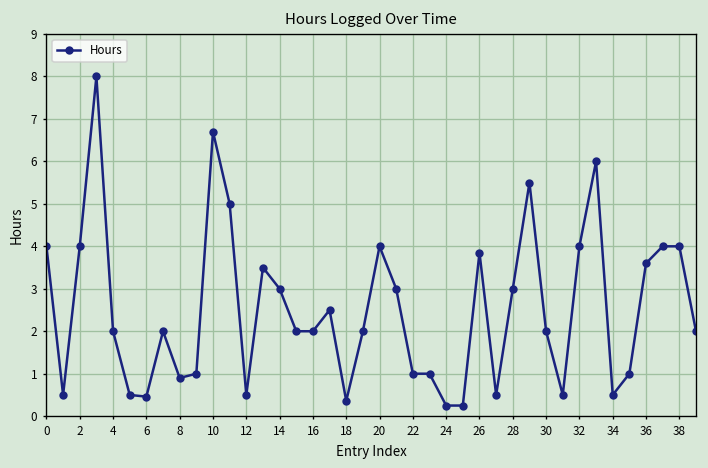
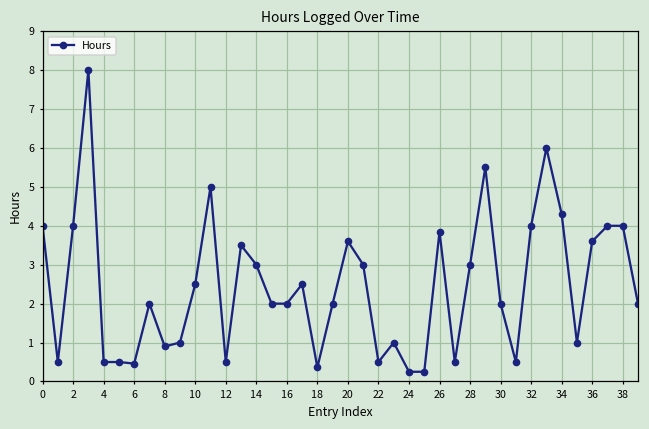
  {
    "0": 4.0,
    "2": 4.0,
-   "4": 2.0,
+   "4": 0.5,
    "6": 0.5,
    "8": 0.9,
-   "10": 6.7,
+   "10": 2.5,
    "12": 0.5,
    "14": 3.0,
    "16": 2.0,
    "18": 0.4,
-   "20": 4.0,
-   "22": 1.0,
+   "20": 3.6,
+   "22": 0.5,
    "24": 0.3,
    "26": 3.9,
    "28": 3.0,
    "30": 2.0,
    "32": 4.0,
-   "34": 0.5,
+   "34": 4.3,
    "36": 3.6,
    "38": 4.0
  }
